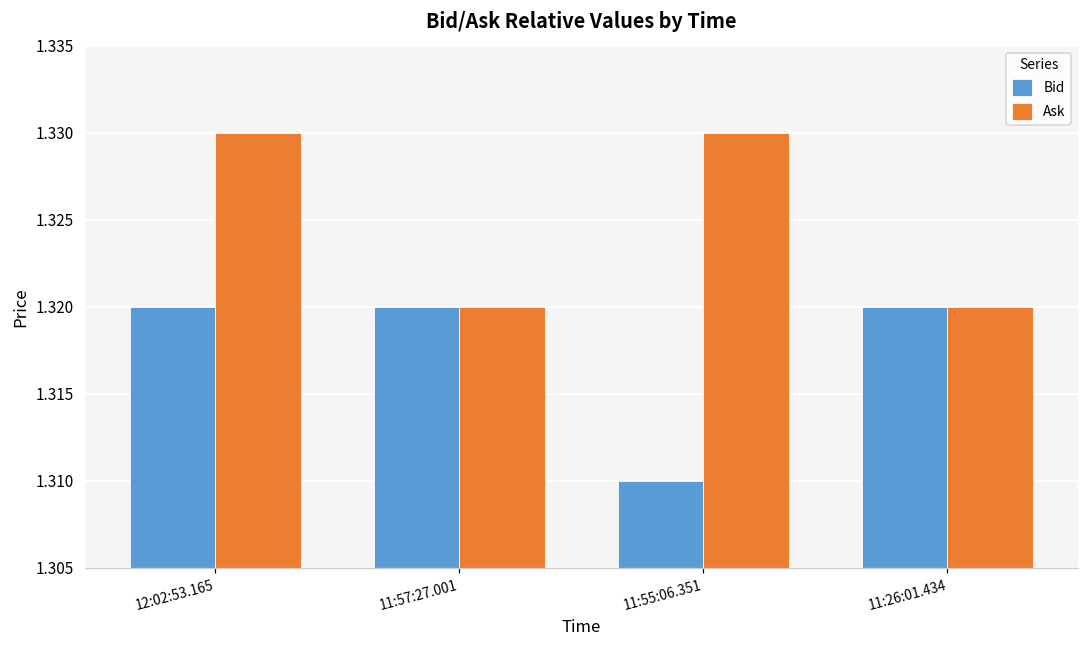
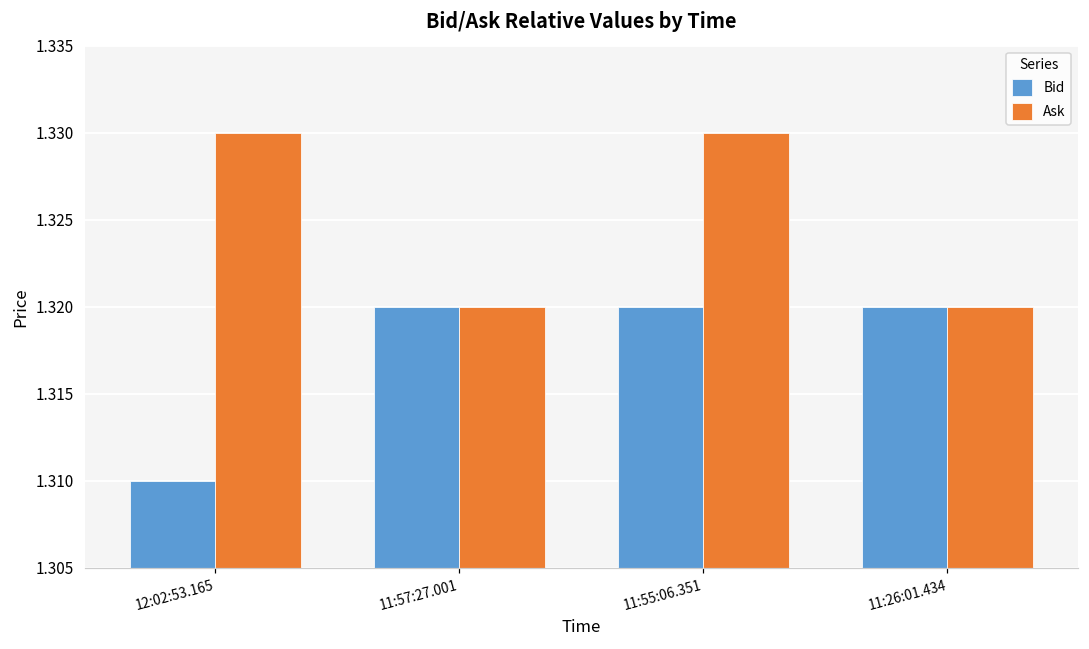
  {
    "Bid": {
-     "12:02:53.165": 1.32,
+     "12:02:53.165": 1.31,
      "11:57:27.001": 1.32,
-     "11:55:06.351": 1.31,
+     "11:55:06.351": 1.32,
      "11:26:01.434": 1.32
    },
    "Ask": {
      "12:02:53.165": 1.33,
      "11:57:27.001": 1.32,
      "11:55:06.351": 1.33,
      "11:26:01.434": 1.32
    }
  }
